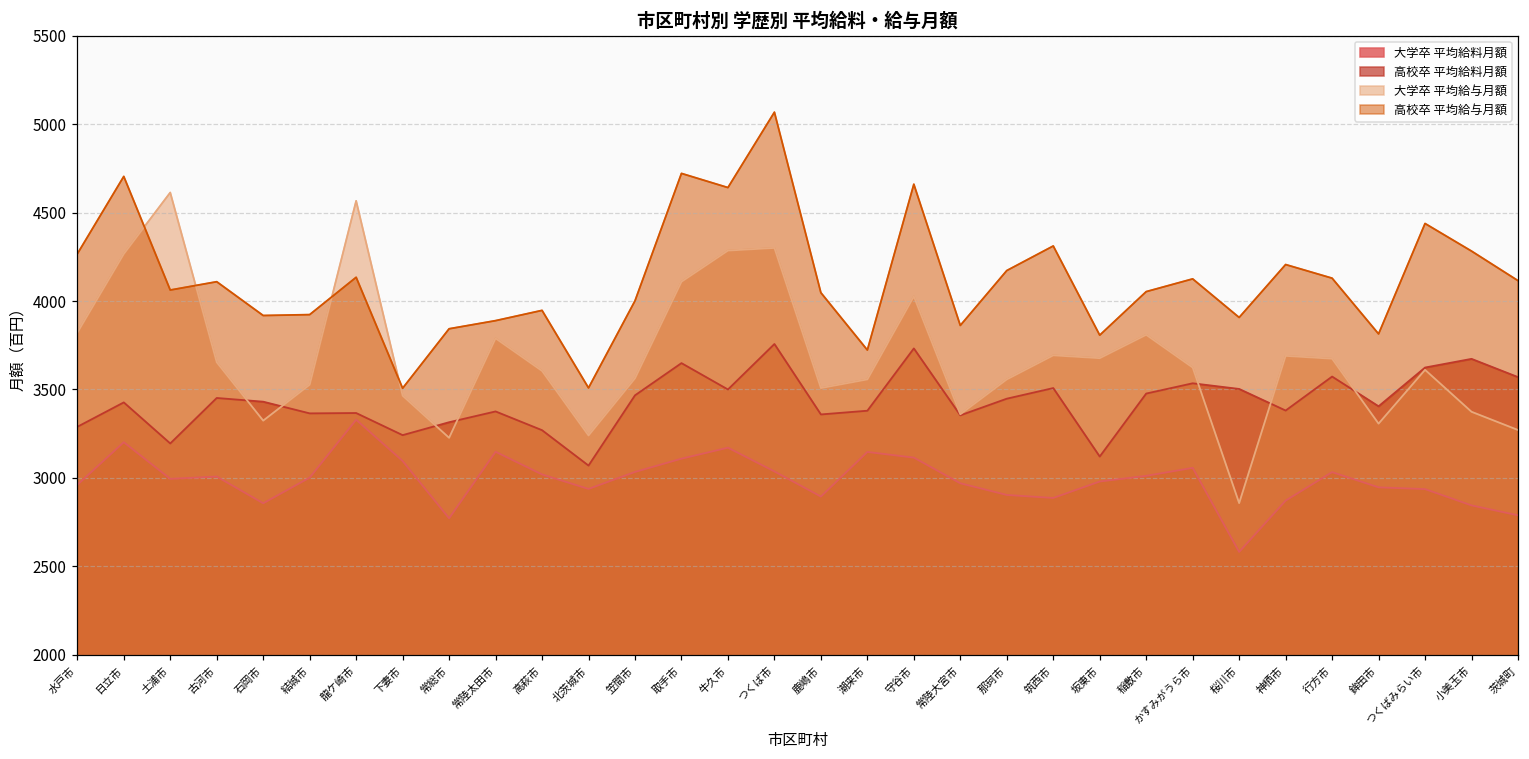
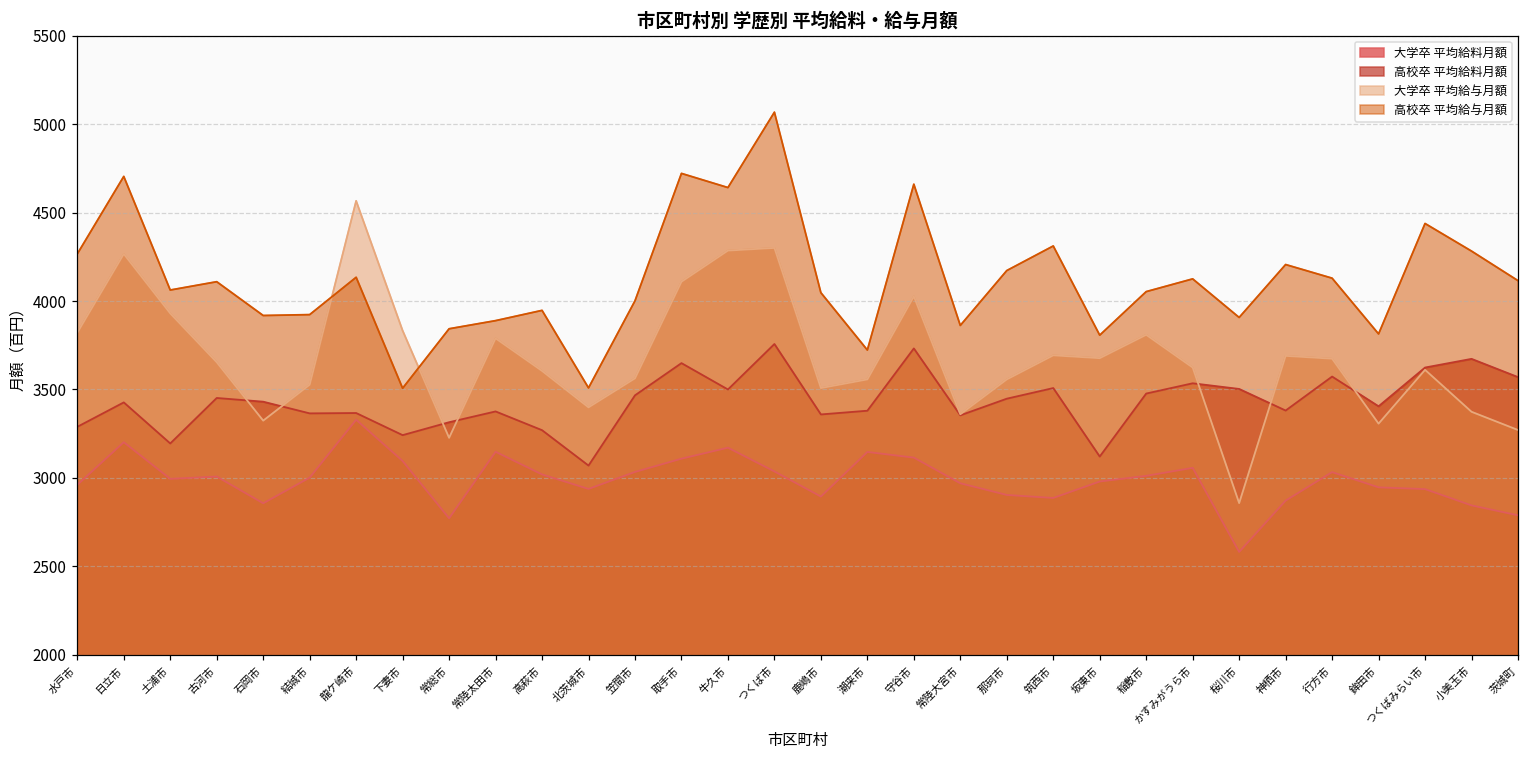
  {
    "大学卒 平均給与月額": {
      "水戸市": 3820,
      "日立市": 4270,
-     "土浦市": 4610,
+     "土浦市": 3930,
      "古河市": 3650,
      "石岡市": 3320,
      "結城市": 3530,
      "龍ケ崎市": 4570,
-     "下妻市": 3470,
+     "下妻市": 3830,
      "常総市": 3230,
      "常陸太田市": 3790,
      "高萩市": 3610,
-     "北茨城市": 3240,
+     "北茨城市": 3400,
      "笠間市": 3560,
      "取手市": 4110,
      "牛久市": 4290,
      "つくば市": 4300,
      "鹿嶋市": 3510,
      "潮来市": 3560,
      "守谷市": 4030,
      "那珂市": 3560,
      "筑西市": 3690,
      "坂東市": 3680,
      "稲敷市": 3810,
      "かすみがうら市": 3620,
      "桜川市": 2860,
      "神栖市": 3690,
      "行方市": 3670,
      "鉾田市": 3310,
      "小美玉市": 3370,
      "茨城町": 3270
    }
  }
